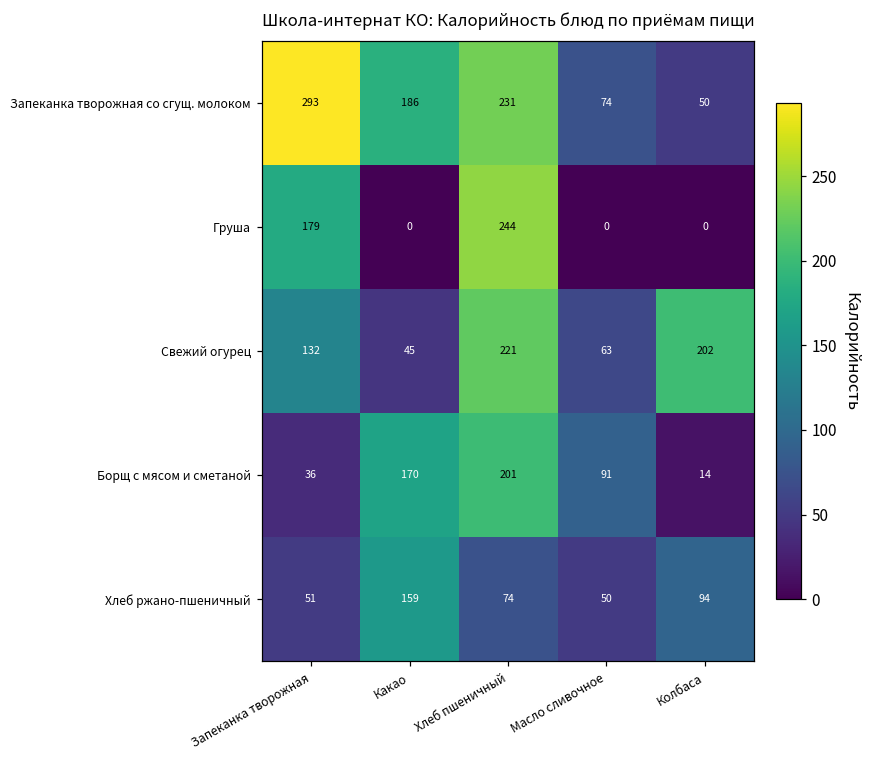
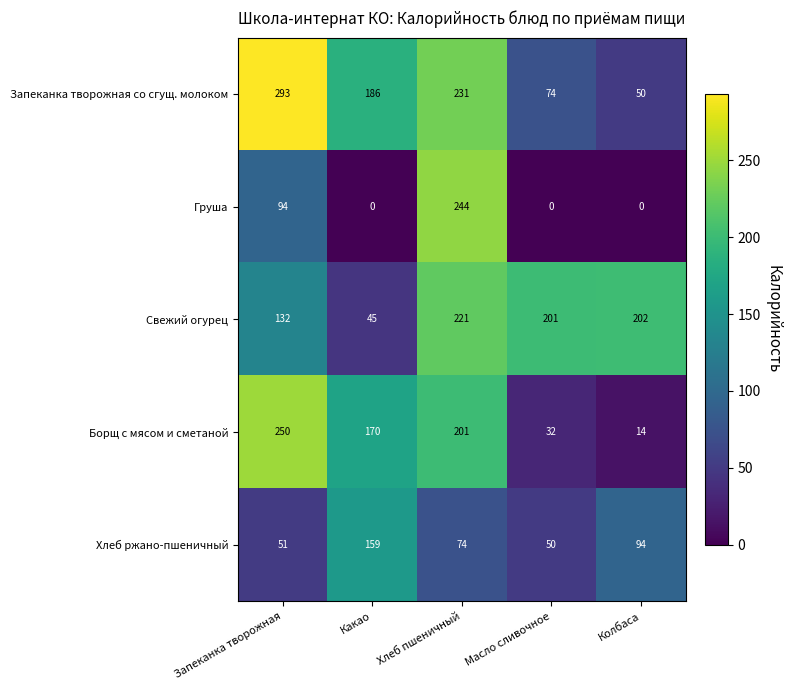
  {
    "Запеканка творожная со сгущ. молоком": {
      "Запеканка творожная": 293,
      "Какао": 186,
      "Хлеб пшеничный": 231,
      "Масло сливочное": 74,
      "Колбаса": 50
    },
    "Груша": {
-     "Запеканка творожная": 179,
+     "Запеканка творожная": 94,
      "Какао": 0,
      "Хлеб пшеничный": 244,
      "Масло сливочное": 0,
      "Колбаса": 0
    },
    "Свежий огурец": {
      "Запеканка творожная": 132,
      "Какао": 45,
      "Хлеб пшеничный": 221,
-     "Масло сливочное": 63,
+     "Масло сливочное": 201,
      "Колбаса": 202
    },
    "Борщ с мясом и сметаной": {
-     "Запеканка творожная": 36,
+     "Запеканка творожная": 250,
      "Какао": 170,
      "Хлеб пшеничный": 201,
-     "Масло сливочное": 91,
+     "Масло сливочное": 32,
      "Колбаса": 14
    },
    "Хлеб ржано-пшеничный": {
      "Запеканка творожная": 51,
      "Какао": 159,
      "Хлеб пшеничный": 74,
      "Масло сливочное": 50,
      "Колбаса": 94
    }
  }
